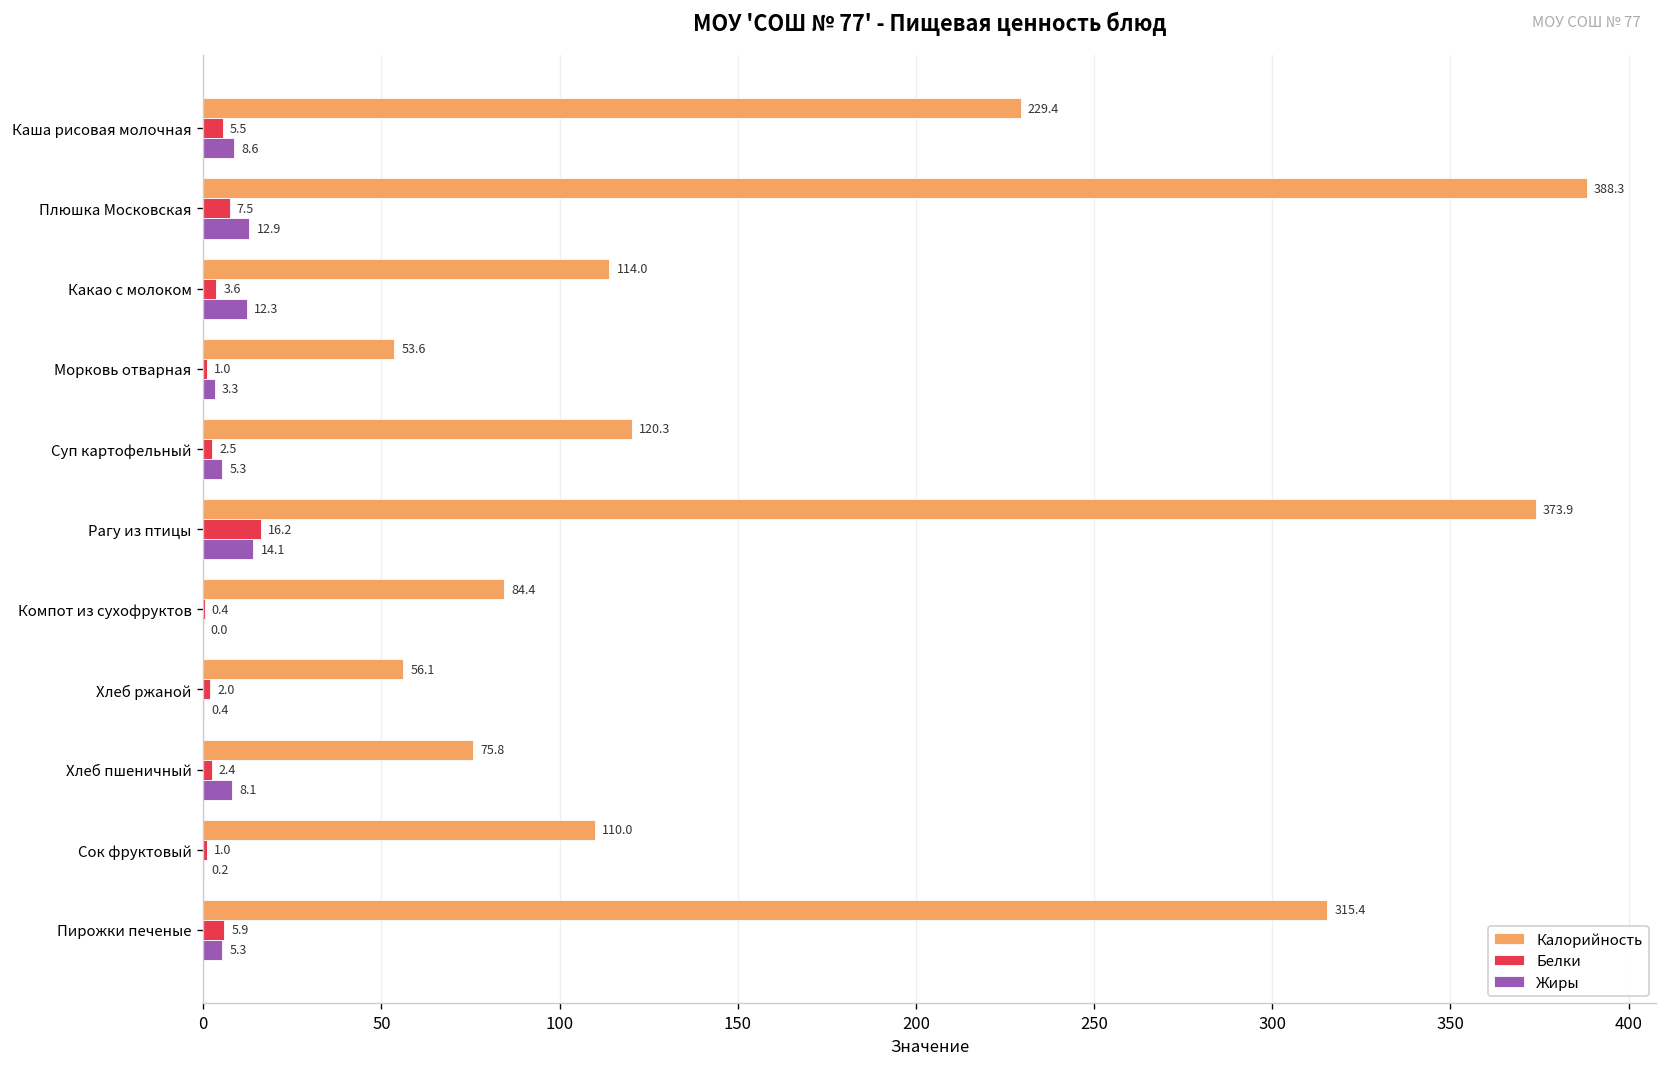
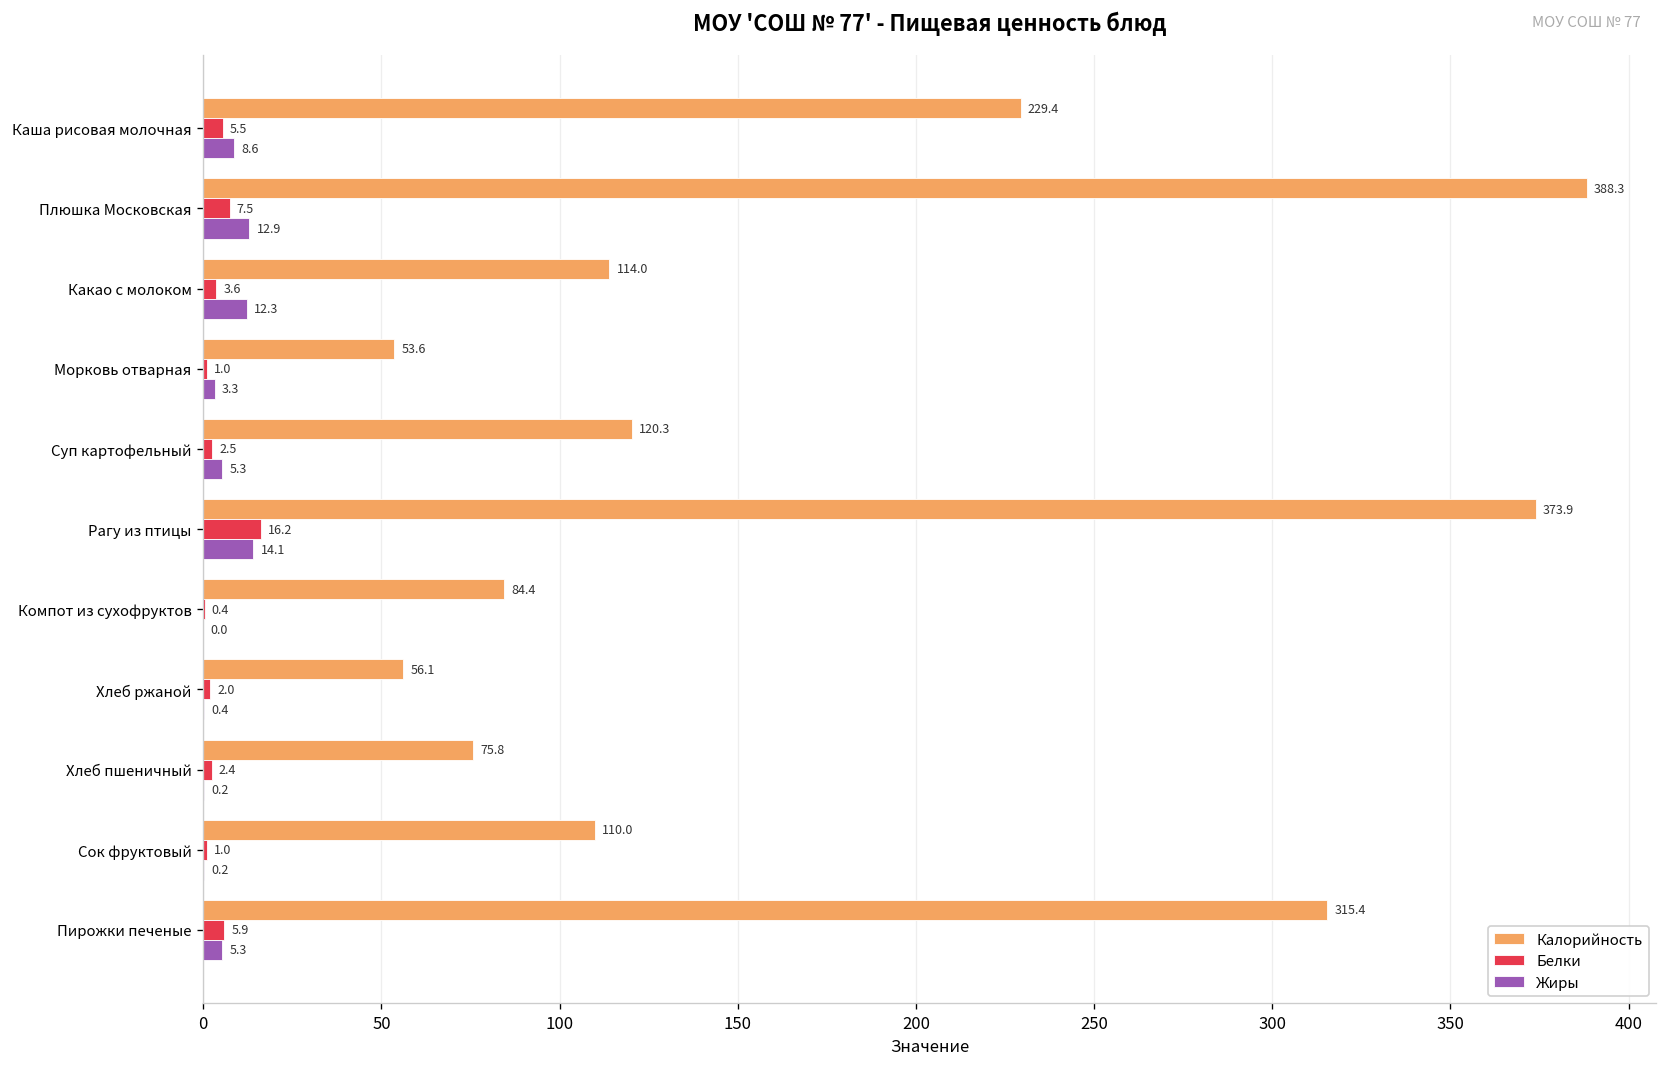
  {
    "Калорийность": {
      "Каша рисовая молочная": 229.4,
      "Плюшка Московская": 388.3,
      "Какао с молоком": 114.0,
      "Морковь отварная": 53.6,
      "Суп картофельный": 120.3,
      "Рагу из птицы": 373.9,
      "Компот из сухофруктов": 84.4,
      "Хлеб ржаной": 56.1,
      "Хлеб пшеничный": 75.8,
      "Сок фруктовый": 110.0,
      "Пирожки печеные": 315.4
    },
    "Белки": {
      "Каша рисовая молочная": 5.5,
      "Плюшка Московская": 7.5,
      "Какао с молоком": 3.6,
      "Морковь отварная": 1.0,
      "Суп картофельный": 2.5,
      "Рагу из птицы": 16.2,
      "Компот из сухофруктов": 0.4,
      "Хлеб ржаной": 2.0,
      "Хлеб пшеничный": 2.4,
      "Сок фруктовый": 1.0,
      "Пирожки печеные": 5.9
    },
    "Жиры": {
      "Каша рисовая молочная": 8.6,
      "Плюшка Московская": 12.9,
      "Какао с молоком": 12.3,
      "Морковь отварная": 3.3,
      "Суп картофельный": 5.3,
      "Рагу из птицы": 14.1,
      "Компот из сухофруктов": 0.0,
      "Хлеб ржаной": 0.4,
-     "Хлеб пшеничный": 8.1,
+     "Хлеб пшеничный": 0.2,
      "Сок фруктовый": 0.2,
      "Пирожки печеные": 5.3
    }
  }
